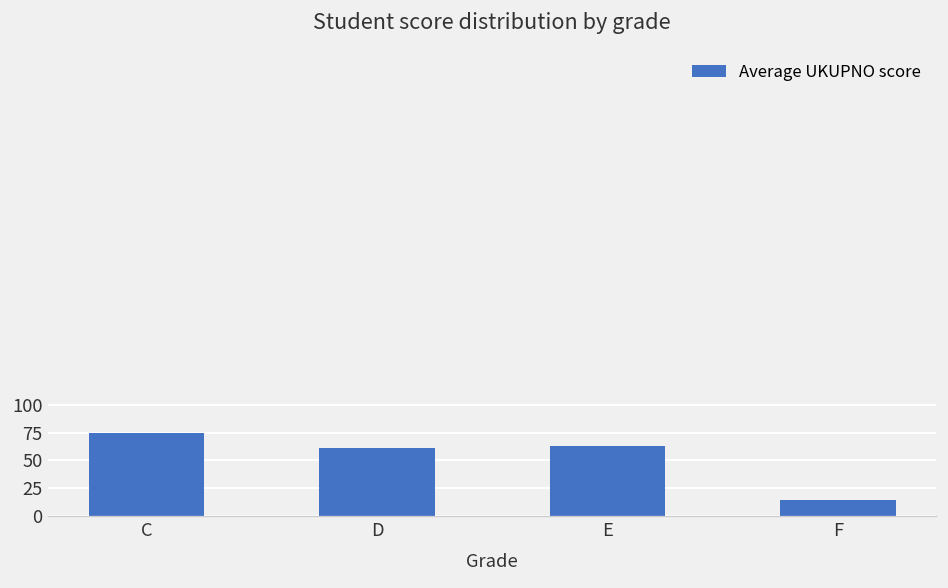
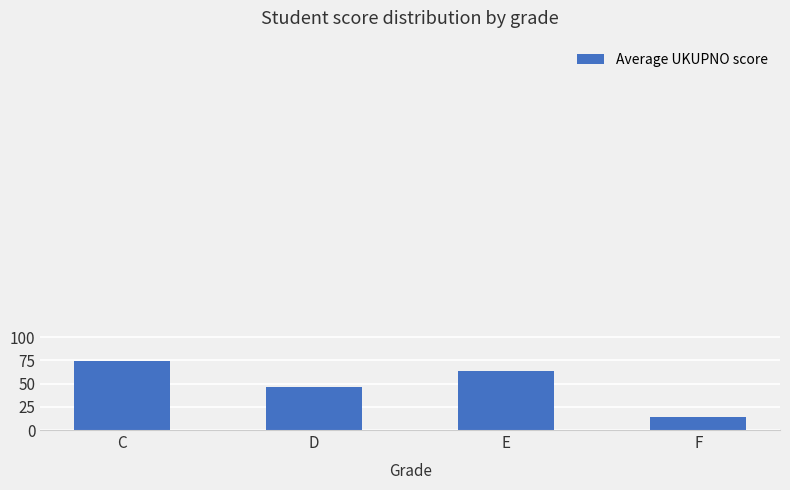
  {
    "C": 70,
-   "D": 60,
+   "D": 50,
    "E": 60,
    "F": 10
  }
